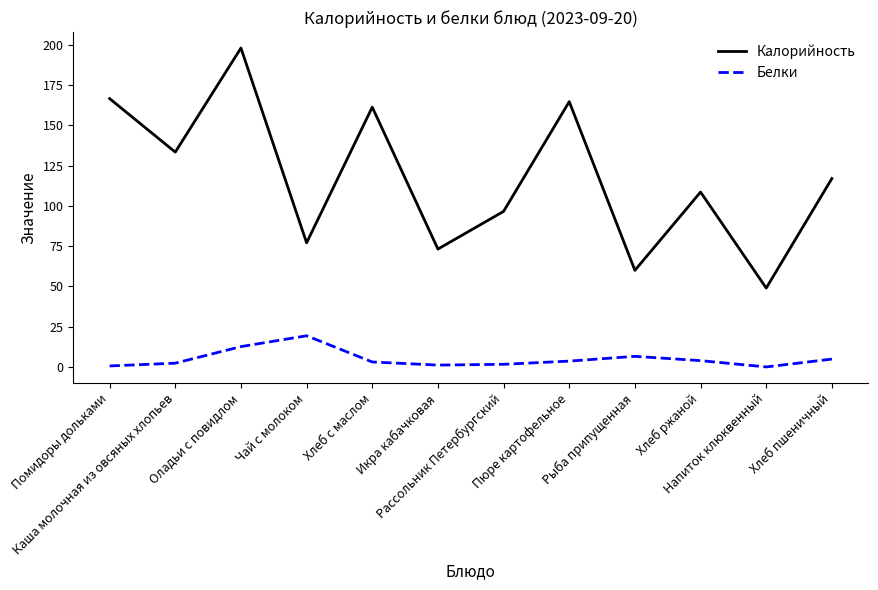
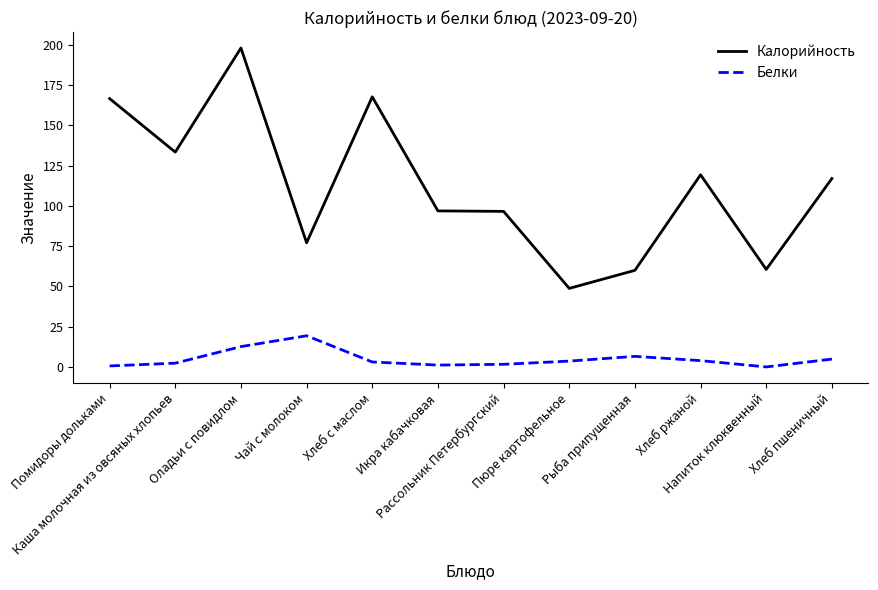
  {
    "Калорийность": {
      "Помидоры дольками": 167,
      "Каша молочная из овсяных хлопьев": 133,
      "Оладьи с повидлом": 198,
      "Чай с молоком": 77,
-     "Хлеб с маслом": 161,
-     "Икра кабачковая": 73,
+     "Хлеб с маслом": 168,
+     "Икра кабачковая": 97,
      "Рассольник Петербургский": 97,
-     "Пюре картофельное": 165,
+     "Пюре картофельное": 49,
      "Рыба припущенная": 60,
-     "Хлеб ржаной": 109,
-     "Напиток клюквенный": 49,
+     "Хлеб ржаной": 119,
+     "Напиток клюквенный": 61,
      "Хлеб пшеничный": 117
    },
    "Белки": {
      "Помидоры дольками": 1,
      "Каша молочная из овсяных хлопьев": 2,
      "Оладьи с повидлом": 13,
      "Чай с молоком": 19,
      "Хлеб с маслом": 3,
      "Икра кабачковая": 1,
      "Рассольник Петербургский": 2,
      "Пюре картофельное": 4,
      "Рыба припущенная": 7,
      "Хлеб ржаной": 4,
      "Напиток клюквенный": 0,
      "Хлеб пшеничный": 5
    }
  }
